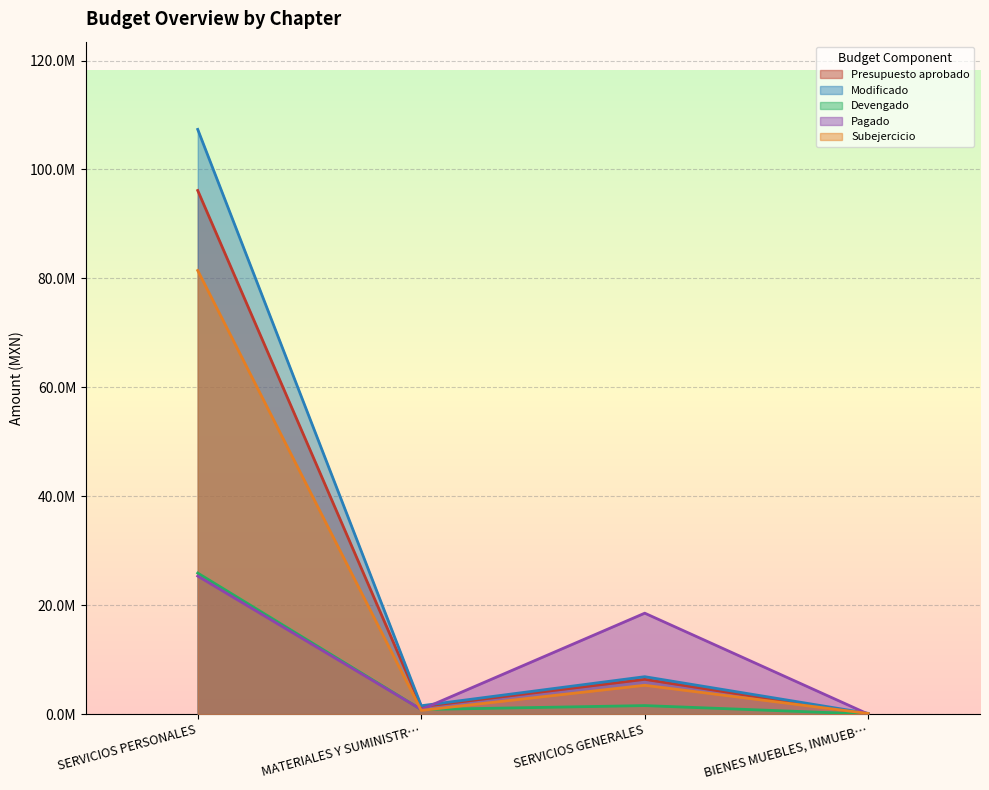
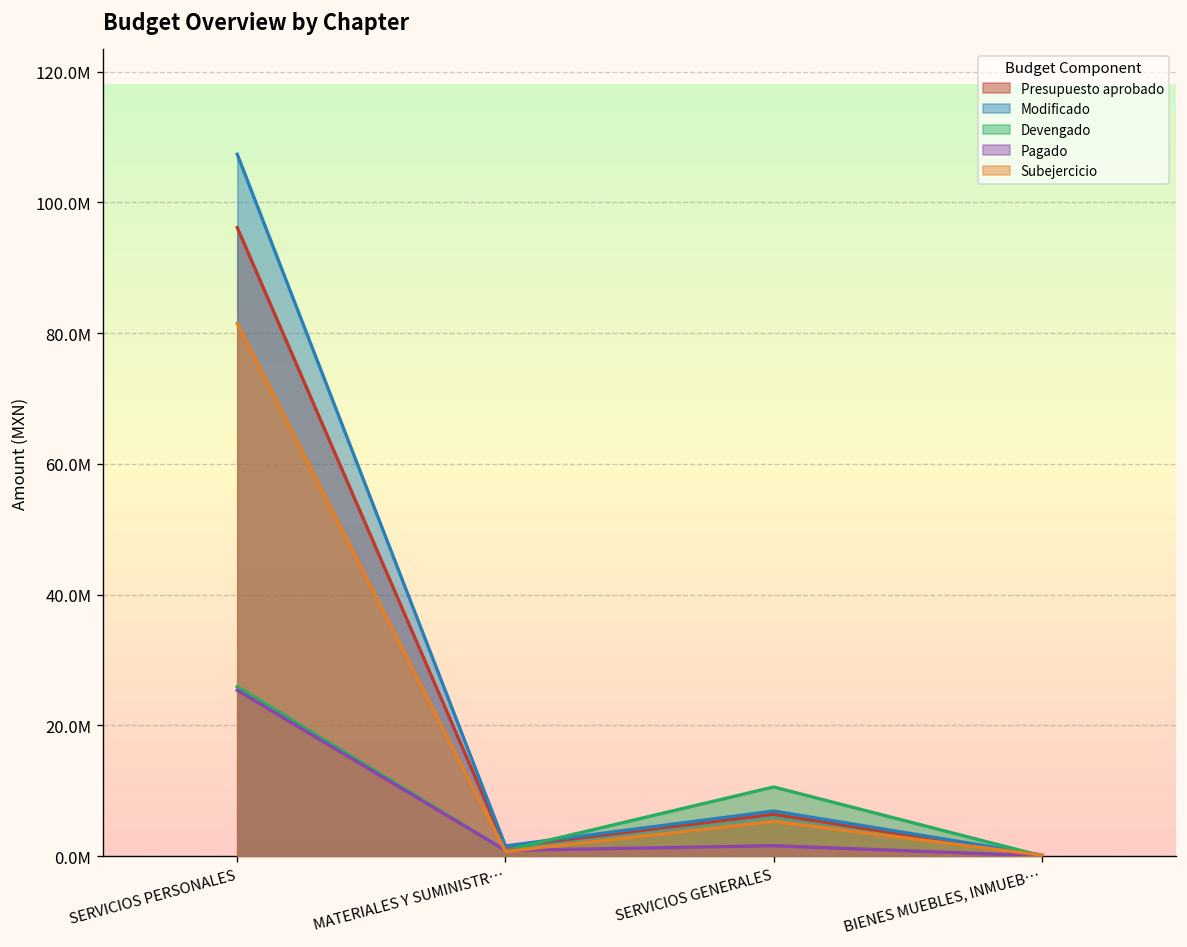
  {
    "Modificado": {
      "SERVICIOS PERSONALES": 107000000,
      "SERVICIOS GENERALES": 7000000
    },
    "Devengado": {
      "SERVICIOS PERSONALES": 26000000,
-     "SERVICIOS GENERALES": 2000000
+     "SERVICIOS GENERALES": 11000000
    },
    "Pagado": {
      "SERVICIOS PERSONALES": 25000000,
-     "SERVICIOS GENERALES": 19000000
+     "SERVICIOS GENERALES": 2000000
    }
  }
